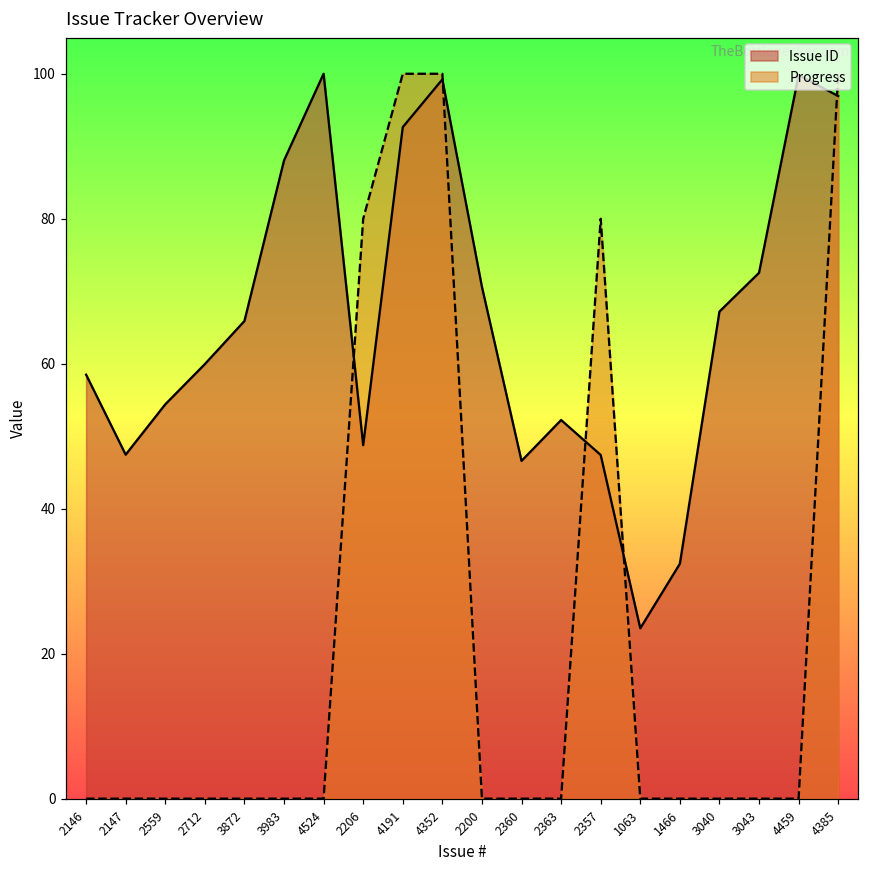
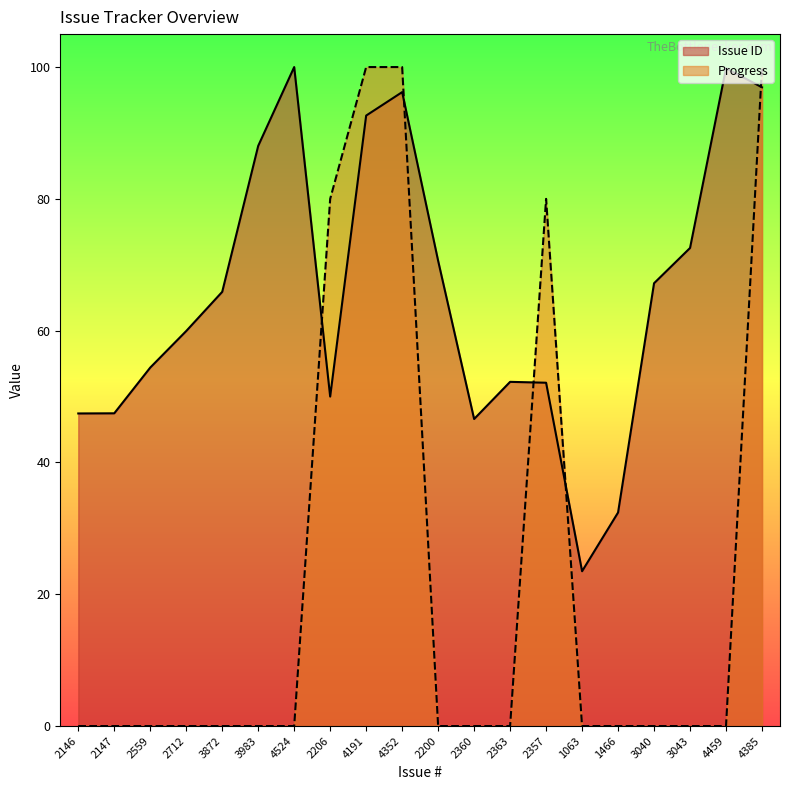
  {
    "Issue ID": {
-     "2146": 58,
+     "2146": 47,
      "2147": 47,
      "2559": 54,
      "2712": 60,
      "3872": 66,
      "3983": 88,
      "4524": 100,
-     "2206": 49,
+     "2206": 50,
      "4191": 93,
-     "4352": 99,
+     "4352": 96,
      "2200": 71,
      "2360": 47,
      "2363": 52,
-     "2357": 47,
+     "2357": 52,
      "1063": 23,
      "1466": 32,
      "3040": 67,
      "3043": 73,
      "4385": 97
    },
    "Progress": {
      "2146": 0,
      "2147": 0,
      "2559": 0,
      "2712": 0,
      "3872": 0,
      "3983": 0,
      "4524": 0,
      "2206": 80,
      "4191": 100,
      "4352": 100,
      "2200": 0,
      "2360": 0,
      "2363": 0,
      "2357": 80,
      "1063": 0,
      "1466": 0,
      "3040": 0,
      "3043": 0,
      "4459": 0
    }
  }
